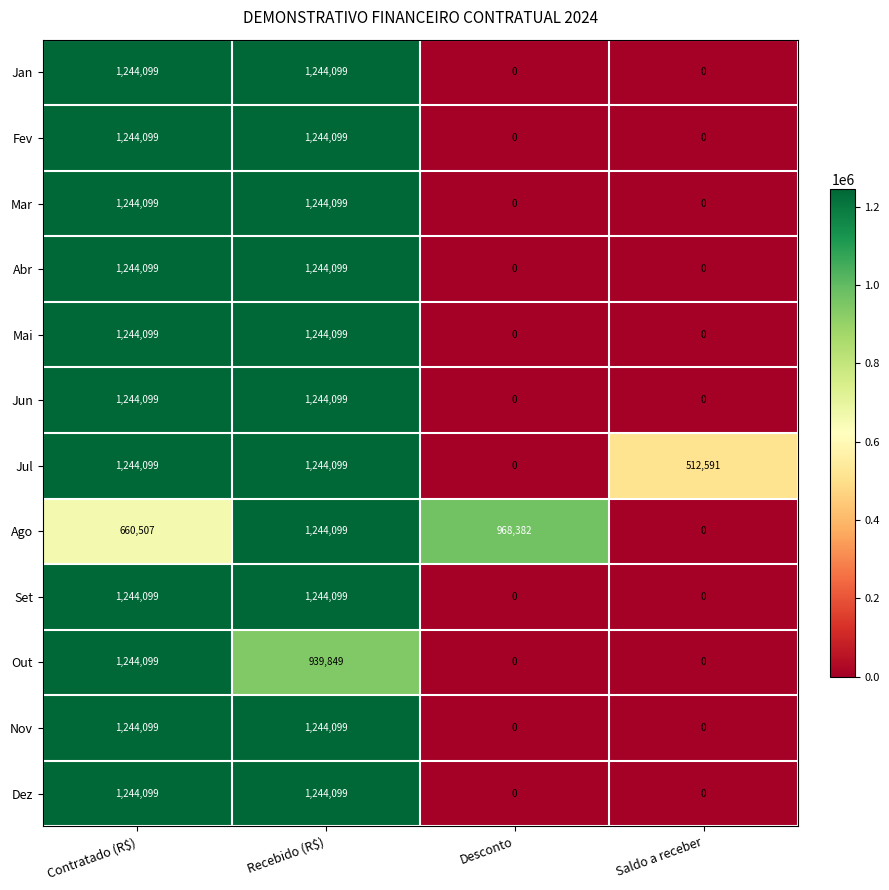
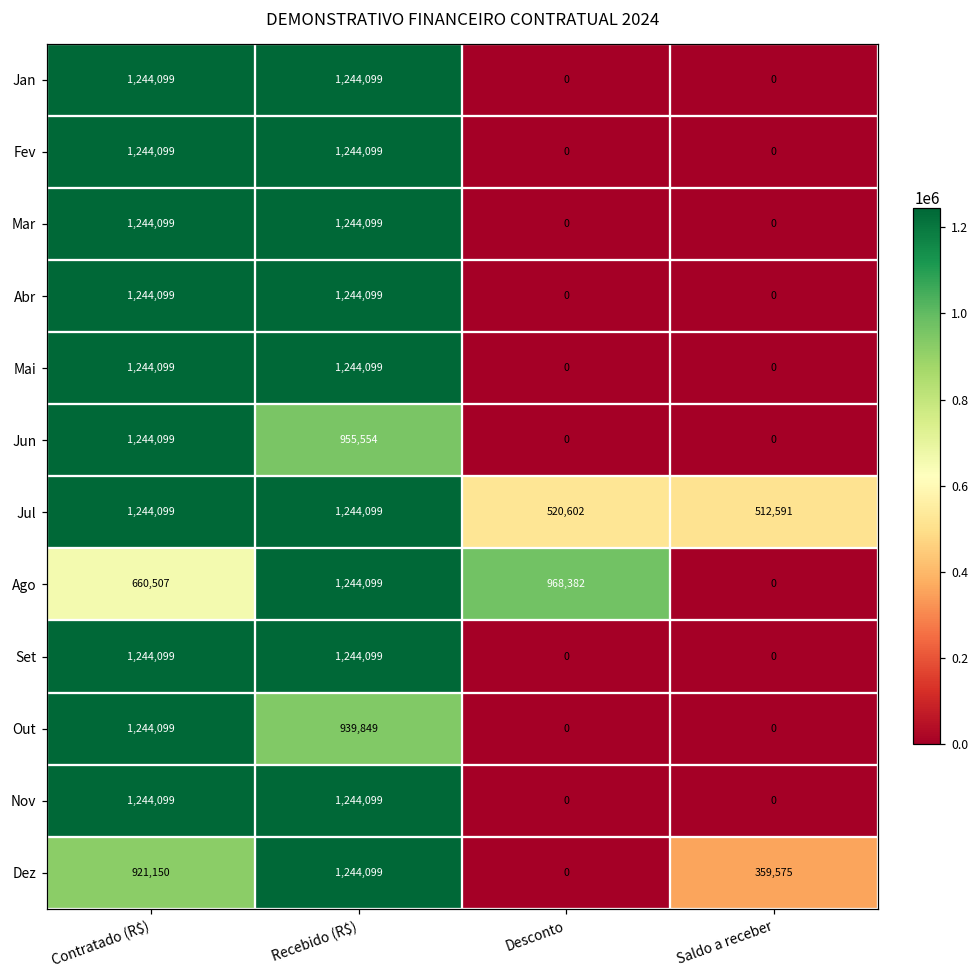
  {
    "Jan": {
      "Contratado (R$)": "1,244,099",
      "Recebido (R$)": "1,244,099",
      "Desconto": "0",
      "Saldo a receber": "0"
    },
    "Fev": {
      "Contratado (R$)": "1,244,099",
      "Recebido (R$)": "1,244,099",
      "Desconto": "0",
      "Saldo a receber": "0"
    },
    "Mar": {
      "Contratado (R$)": "1,244,099",
      "Recebido (R$)": "1,244,099",
      "Desconto": "0",
      "Saldo a receber": "0"
    },
    "Abr": {
      "Contratado (R$)": "1,244,099",
      "Recebido (R$)": "1,244,099",
      "Desconto": "0",
      "Saldo a receber": "0"
    },
    "Mai": {
      "Contratado (R$)": "1,244,099",
      "Recebido (R$)": "1,244,099",
      "Desconto": "0",
      "Saldo a receber": "0"
    },
    "Jun": {
      "Contratado (R$)": "1,244,099",
-     "Recebido (R$)": "1,244,099",
+     "Recebido (R$)": "955,554",
      "Desconto": "0",
      "Saldo a receber": "0"
    },
    "Jul": {
      "Contratado (R$)": "1,244,099",
      "Recebido (R$)": "1,244,099",
-     "Desconto": "0",
+     "Desconto": "520,602",
      "Saldo a receber": "512,591"
    },
    "Ago": {
      "Contratado (R$)": "660,507",
      "Recebido (R$)": "1,244,099",
      "Desconto": "968,382",
      "Saldo a receber": "0"
    },
    "Set": {
      "Contratado (R$)": "1,244,099",
      "Recebido (R$)": "1,244,099",
      "Desconto": "0",
      "Saldo a receber": "0"
    },
    "Out": {
      "Contratado (R$)": "1,244,099",
      "Recebido (R$)": "939,849",
      "Desconto": "0",
      "Saldo a receber": "0"
    },
    "Nov": {
      "Contratado (R$)": "1,244,099",
      "Recebido (R$)": "1,244,099",
      "Desconto": "0",
      "Saldo a receber": "0"
    },
    "Dez": {
-     "Contratado (R$)": "1,244,099",
+     "Contratado (R$)": "921,150",
      "Recebido (R$)": "1,244,099",
      "Desconto": "0",
-     "Saldo a receber": "0"
+     "Saldo a receber": "359,575"
    }
  }
